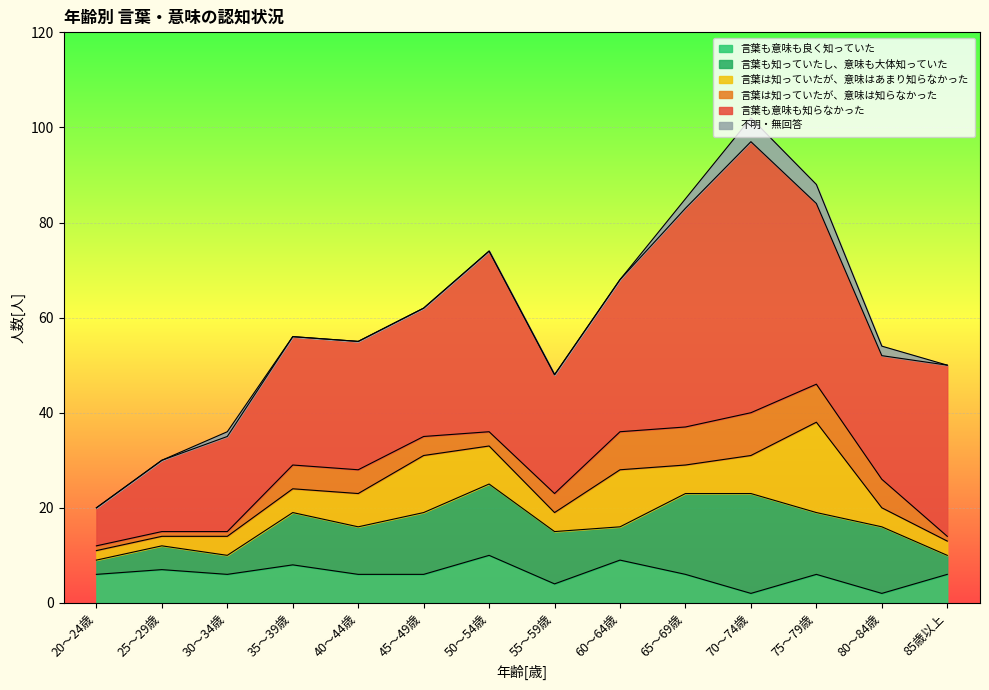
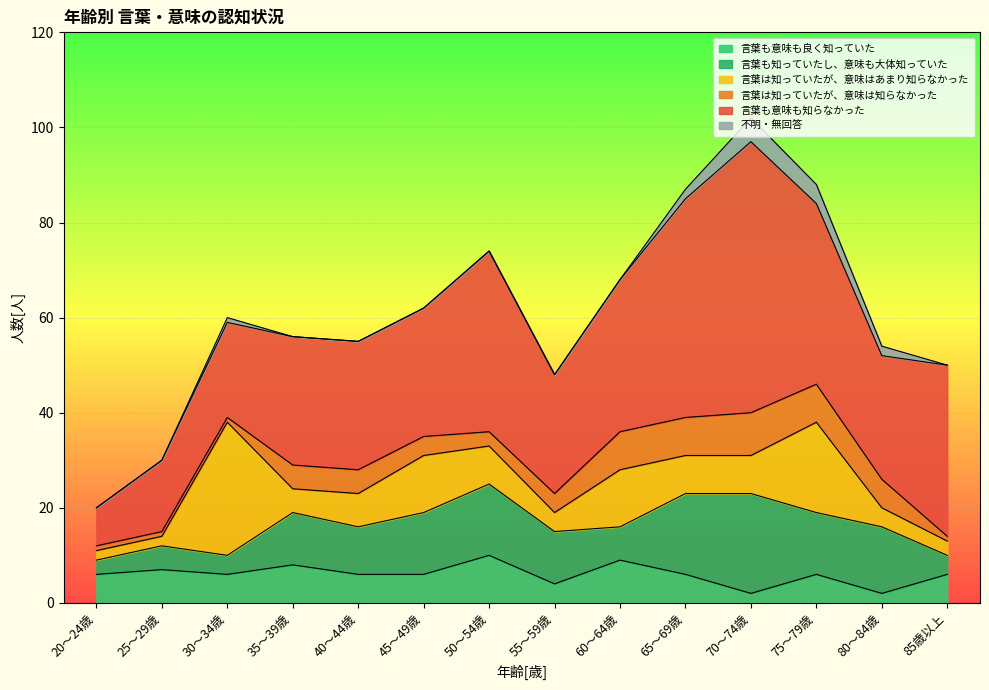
  {
    "言葉は知っていたが、意味はあまり知らなかった": {
      "20～24歳": 2,
      "25～29歳": 2,
-     "30～34歳": 4,
+     "30～34歳": 28,
      "35～39歳": 5,
      "40～44歳": 7,
      "45～49歳": 12,
      "50～54歳": 8,
      "55～59歳": 4,
      "60～64歳": 12,
-     "65～69歳": 6,
+     "65～69歳": 8,
      "70～74歳": 8,
      "75～79歳": 19,
      "80～84歳": 4,
      "85歳以上": 3
    },
    "不明・無回答": {
      "30～34歳": 1,
      "65～69歳": 2,
      "75～79歳": 4,
      "80～84歳": 2
    }
  }
